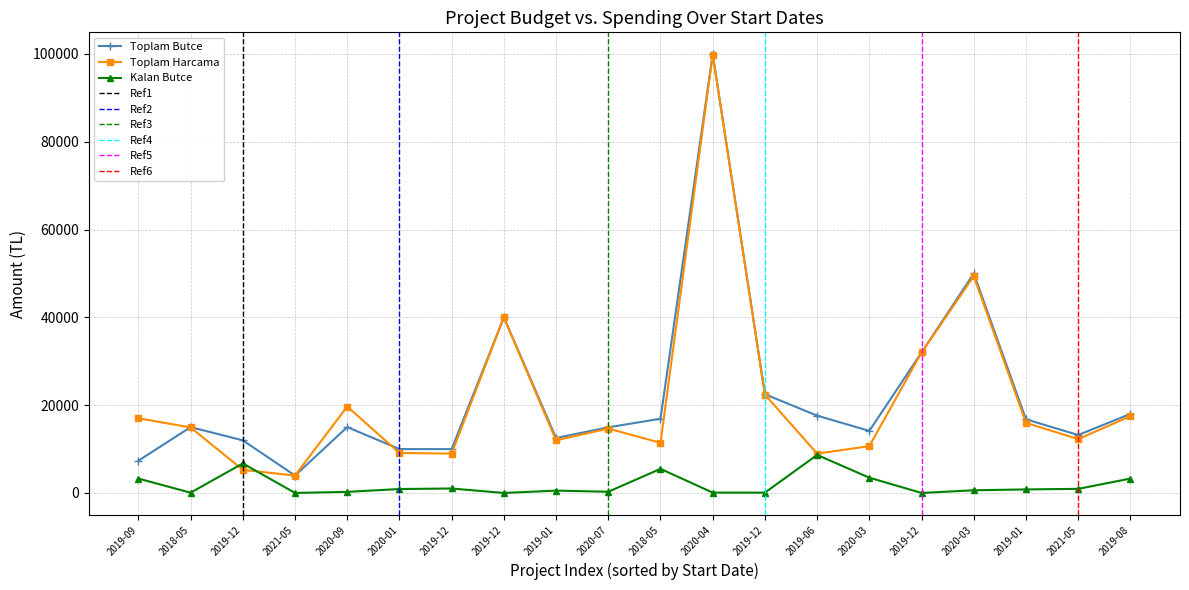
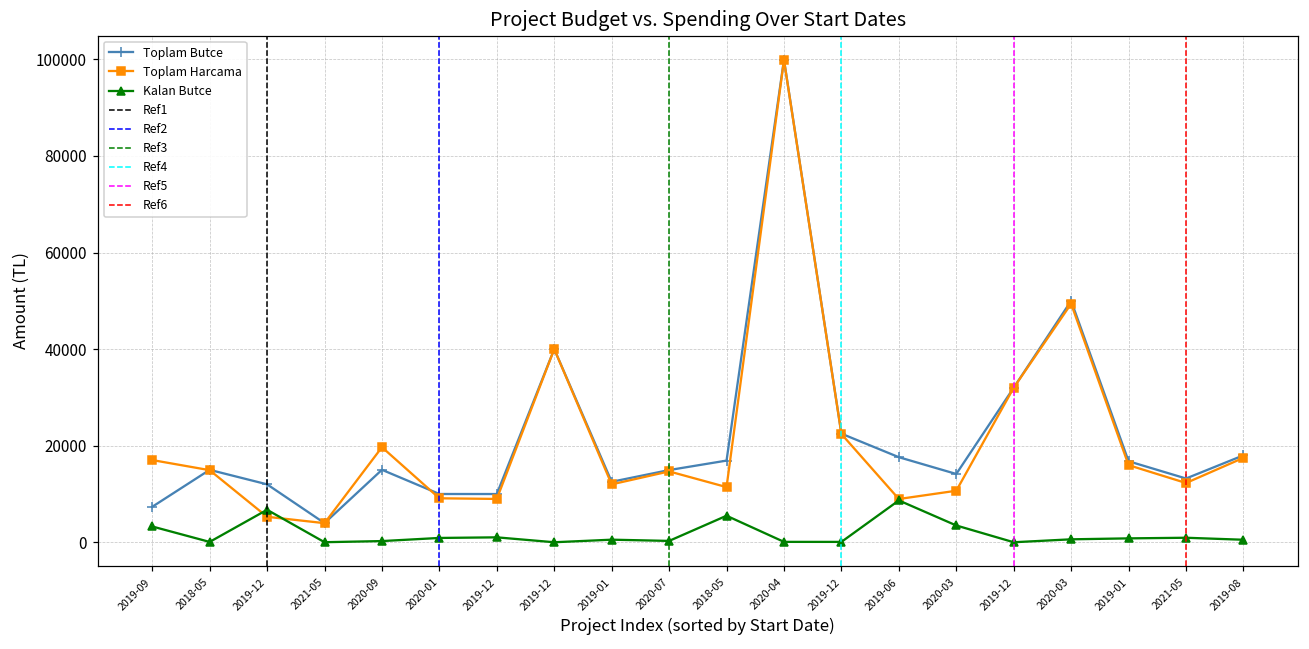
  {
    "Toplam Butce": {
      "2019-09": 7000,
      "2020-09": 15000,
      "2020-01": 10000,
      "2019-06": 18000
    },
    "Toplam Harcama": {
      "2019-09": 17000,
      "2020-09": 20000,
      "2020-01": 9000
    },
    "Kalan Butce": {
      "2019-09": 3000,
      "2020-09": 0,
      "2020-01": 1000,
      "2020-07": 0,
      "2020-04": 0,
-     "2019-08": 3000
+     "2019-08": 1000
    }
  }
